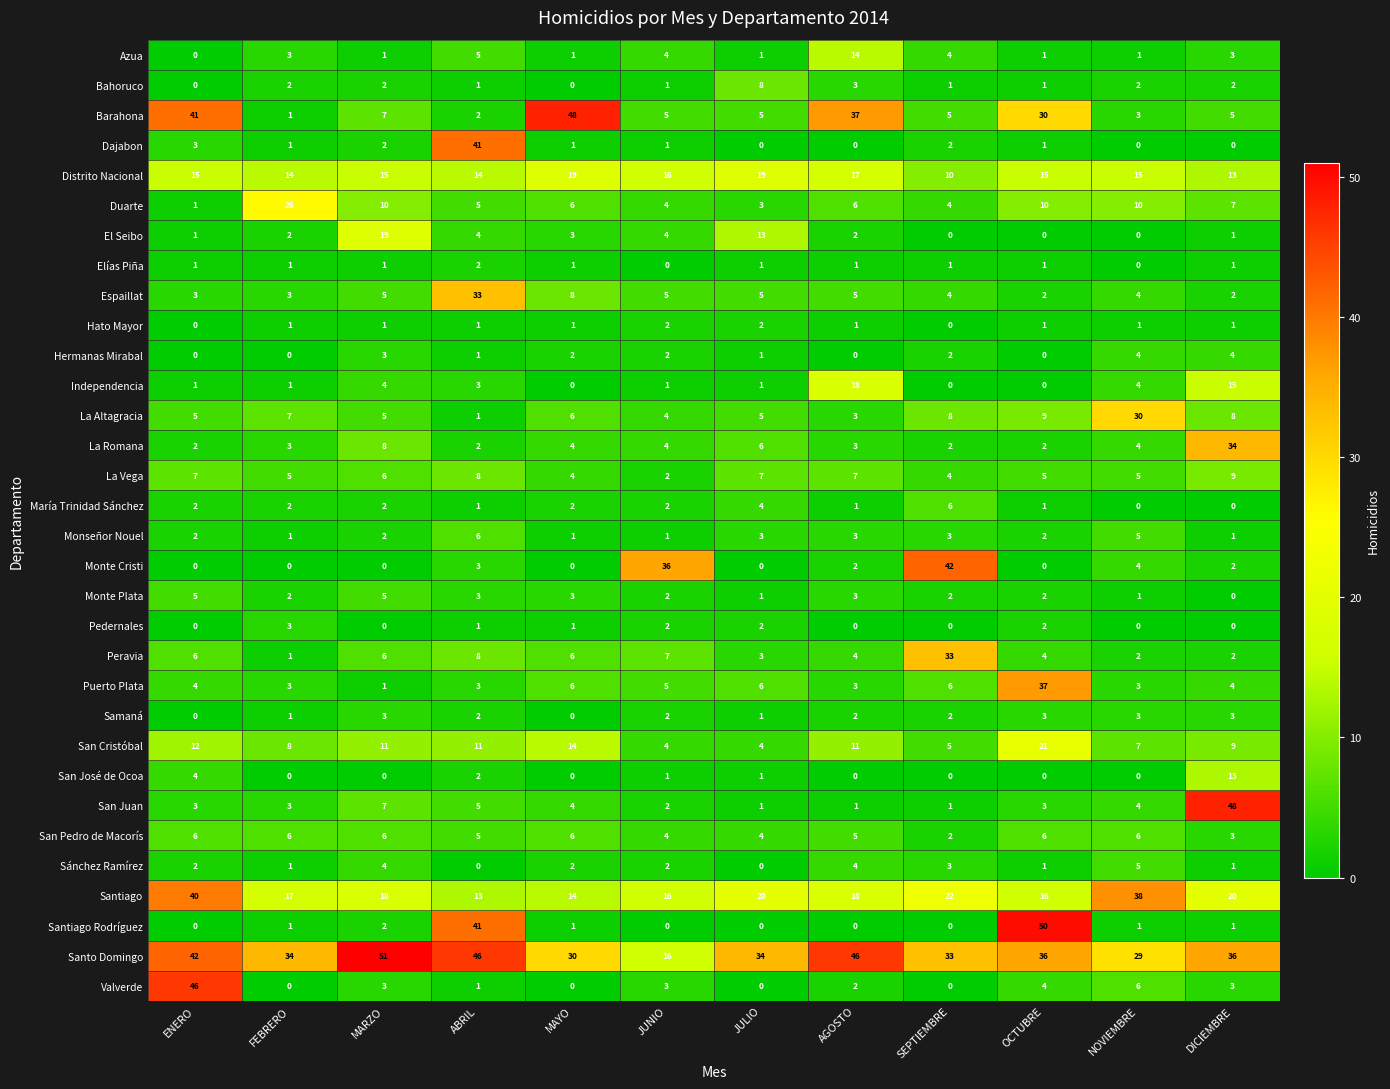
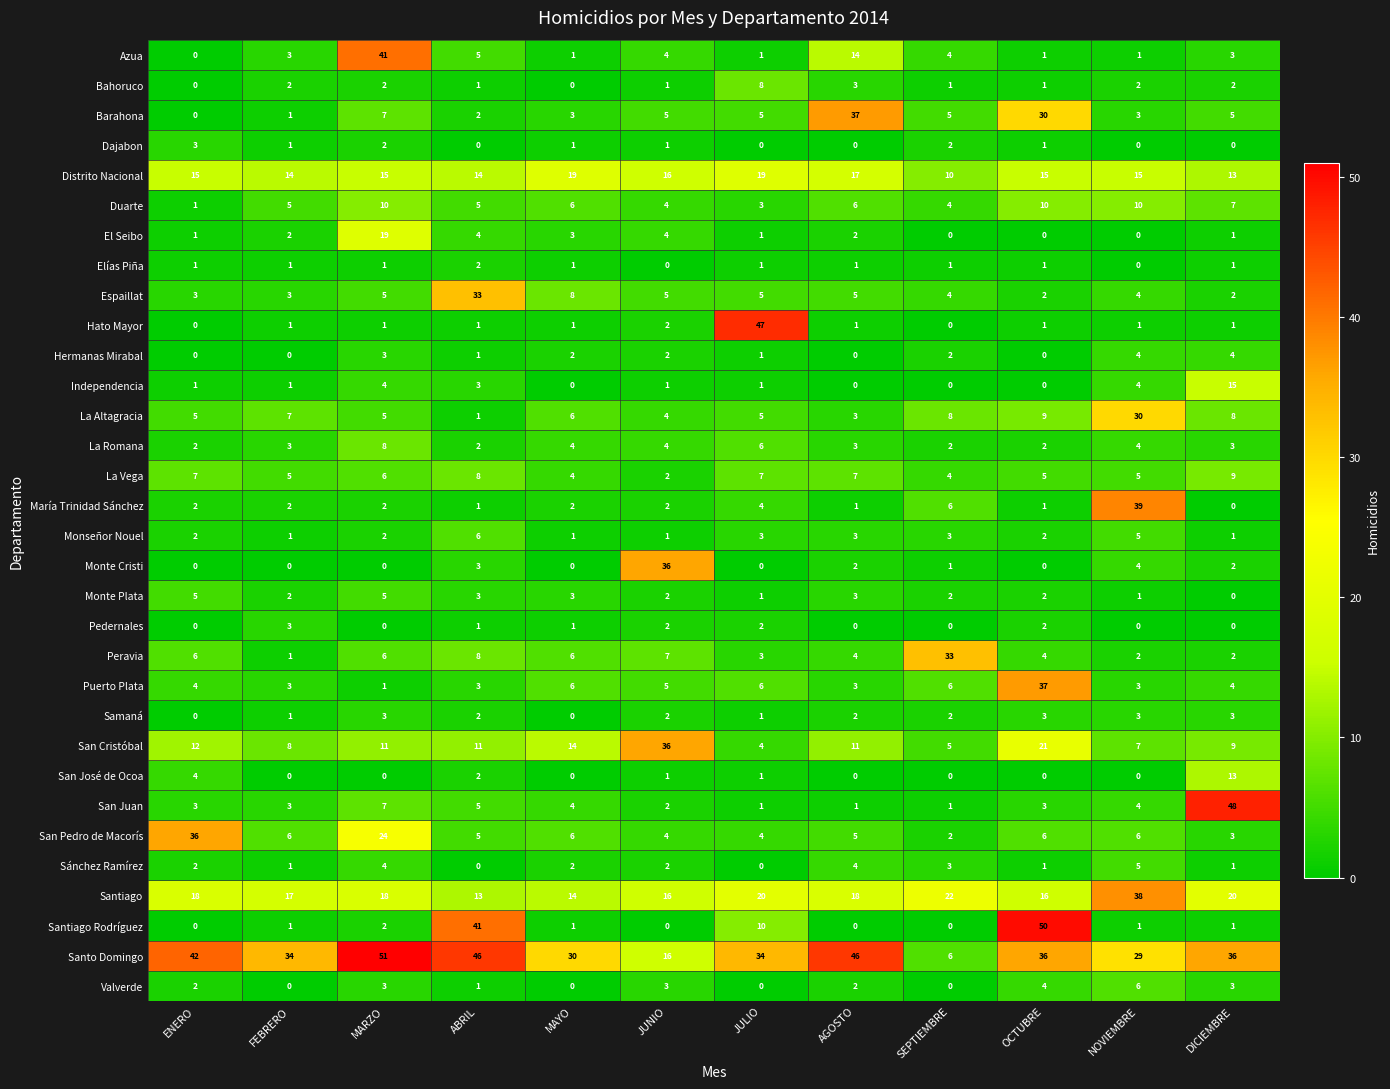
  {
    "Azua": {
      "ENERO": 0,
      "FEBRERO": 3,
-     "MARZO": 1,
+     "MARZO": 41,
      "ABRIL": 5,
      "MAYO": 1,
      "JUNIO": 4,
      "JULIO": 1,
      "AGOSTO": 14,
      "SEPTIEMBRE": 4,
      "OCTUBRE": 1,
      "NOVIEMBRE": 1,
      "DICIEMBRE": 3
    },
    "Barahona": {
-     "ENERO": 41,
+     "ENERO": 0,
      "FEBRERO": 1,
      "MARZO": 7,
      "ABRIL": 2,
-     "MAYO": 48,
+     "MAYO": 3,
      "JUNIO": 5,
      "JULIO": 5,
      "AGOSTO": 37,
      "SEPTIEMBRE": 5,
      "OCTUBRE": 30,
      "NOVIEMBRE": 3,
      "DICIEMBRE": 5
    },
    "Dajabon": {
      "ENERO": 3,
      "FEBRERO": 1,
      "MARZO": 2,
-     "ABRIL": 41,
+     "ABRIL": 0,
      "MAYO": 1,
      "JUNIO": 1,
      "JULIO": 0,
      "AGOSTO": 0,
      "SEPTIEMBRE": 2,
      "OCTUBRE": 1,
      "NOVIEMBRE": 0,
      "DICIEMBRE": 0
    },
    "Duarte": {
      "ENERO": 1,
-     "FEBRERO": 26,
+     "FEBRERO": 5,
      "MARZO": 10,
      "ABRIL": 5,
      "MAYO": 6,
      "JUNIO": 4,
      "JULIO": 3,
      "AGOSTO": 6,
      "SEPTIEMBRE": 4,
      "OCTUBRE": 10,
      "NOVIEMBRE": 10,
      "DICIEMBRE": 7
    },
    "El Seibo": {
      "ENERO": 1,
      "FEBRERO": 2,
      "MARZO": 19,
      "ABRIL": 4,
      "MAYO": 3,
      "JUNIO": 4,
-     "JULIO": 13,
+     "JULIO": 1,
      "AGOSTO": 2,
      "SEPTIEMBRE": 0,
      "OCTUBRE": 0,
      "NOVIEMBRE": 0,
      "DICIEMBRE": 1
    },
    "Hato Mayor": {
      "ENERO": 0,
      "FEBRERO": 1,
      "MARZO": 1,
      "ABRIL": 1,
      "MAYO": 1,
      "JUNIO": 2,
-     "JULIO": 2,
+     "JULIO": 47,
      "AGOSTO": 1,
      "SEPTIEMBRE": 0,
      "OCTUBRE": 1,
      "NOVIEMBRE": 1,
      "DICIEMBRE": 1
    },
    "Independencia": {
      "ENERO": 1,
      "FEBRERO": 1,
      "MARZO": 4,
      "ABRIL": 3,
      "MAYO": 0,
      "JUNIO": 1,
      "JULIO": 1,
-     "AGOSTO": 18,
+     "AGOSTO": 0,
      "SEPTIEMBRE": 0,
      "OCTUBRE": 0,
      "NOVIEMBRE": 4,
      "DICIEMBRE": 15
    },
    "La Romana": {
      "ENERO": 2,
      "FEBRERO": 3,
      "MARZO": 8,
      "ABRIL": 2,
      "MAYO": 4,
      "JUNIO": 4,
      "JULIO": 6,
      "AGOSTO": 3,
      "SEPTIEMBRE": 2,
      "OCTUBRE": 2,
      "NOVIEMBRE": 4,
-     "DICIEMBRE": 34
+     "DICIEMBRE": 3
    },
    "María Trinidad Sánchez": {
      "ENERO": 2,
      "FEBRERO": 2,
      "MARZO": 2,
      "ABRIL": 1,
      "MAYO": 2,
      "JUNIO": 2,
      "JULIO": 4,
      "AGOSTO": 1,
      "SEPTIEMBRE": 6,
      "OCTUBRE": 1,
-     "NOVIEMBRE": 0,
+     "NOVIEMBRE": 39,
      "DICIEMBRE": 0
    },
    "Monte Cristi": {
      "ENERO": 0,
      "FEBRERO": 0,
      "MARZO": 0,
      "ABRIL": 3,
      "MAYO": 0,
      "JUNIO": 36,
      "JULIO": 0,
      "AGOSTO": 2,
-     "SEPTIEMBRE": 42,
+     "SEPTIEMBRE": 1,
      "OCTUBRE": 0,
      "NOVIEMBRE": 4,
      "DICIEMBRE": 2
    },
    "San Cristóbal": {
      "ENERO": 12,
      "FEBRERO": 8,
      "MARZO": 11,
      "ABRIL": 11,
      "MAYO": 14,
-     "JUNIO": 4,
+     "JUNIO": 36,
      "JULIO": 4,
      "AGOSTO": 11,
      "SEPTIEMBRE": 5,
      "OCTUBRE": 21,
      "NOVIEMBRE": 7,
      "DICIEMBRE": 9
    },
    "San Pedro de Macorís": {
-     "ENERO": 6,
+     "ENERO": 36,
      "FEBRERO": 6,
-     "MARZO": 6,
+     "MARZO": 24,
      "ABRIL": 5,
      "MAYO": 6,
      "JUNIO": 4,
      "JULIO": 4,
      "AGOSTO": 5,
      "SEPTIEMBRE": 2,
      "OCTUBRE": 6,
      "NOVIEMBRE": 6,
      "DICIEMBRE": 3
    },
    "Santiago": {
-     "ENERO": 40,
+     "ENERO": 18,
      "FEBRERO": 17,
      "MARZO": 18,
      "ABRIL": 13,
      "MAYO": 14,
      "JUNIO": 16,
      "JULIO": 20,
      "AGOSTO": 18,
      "SEPTIEMBRE": 22,
      "OCTUBRE": 16,
      "NOVIEMBRE": 38,
      "DICIEMBRE": 20
    },
    "Santiago Rodríguez": {
      "ENERO": 0,
      "FEBRERO": 1,
      "MARZO": 2,
      "ABRIL": 41,
      "MAYO": 1,
      "JUNIO": 0,
-     "JULIO": 0,
+     "JULIO": 10,
      "AGOSTO": 0,
      "SEPTIEMBRE": 0,
      "OCTUBRE": 50,
      "NOVIEMBRE": 1,
      "DICIEMBRE": 1
    },
    "Santo Domingo": {
      "ENERO": 42,
      "FEBRERO": 34,
      "MARZO": 51,
      "ABRIL": 46,
      "MAYO": 30,
      "JUNIO": 16,
      "JULIO": 34,
      "AGOSTO": 46,
-     "SEPTIEMBRE": 33,
+     "SEPTIEMBRE": 6,
      "OCTUBRE": 36,
      "NOVIEMBRE": 29,
      "DICIEMBRE": 36
    },
    "Valverde": {
-     "ENERO": 46,
+     "ENERO": 2,
      "FEBRERO": 0,
      "MARZO": 3,
      "ABRIL": 1,
      "MAYO": 0,
      "JUNIO": 3,
      "JULIO": 0,
      "AGOSTO": 2,
      "SEPTIEMBRE": 0,
      "OCTUBRE": 4,
      "NOVIEMBRE": 6,
      "DICIEMBRE": 3
    }
  }
